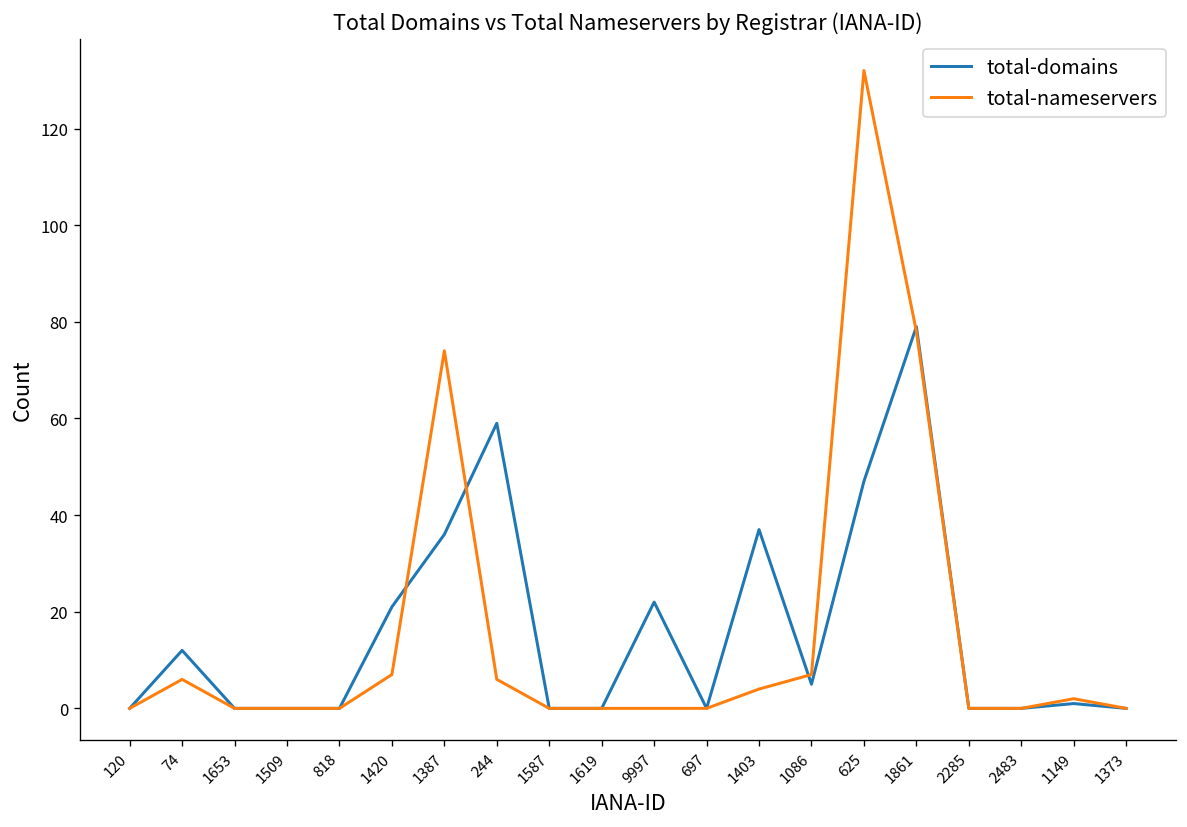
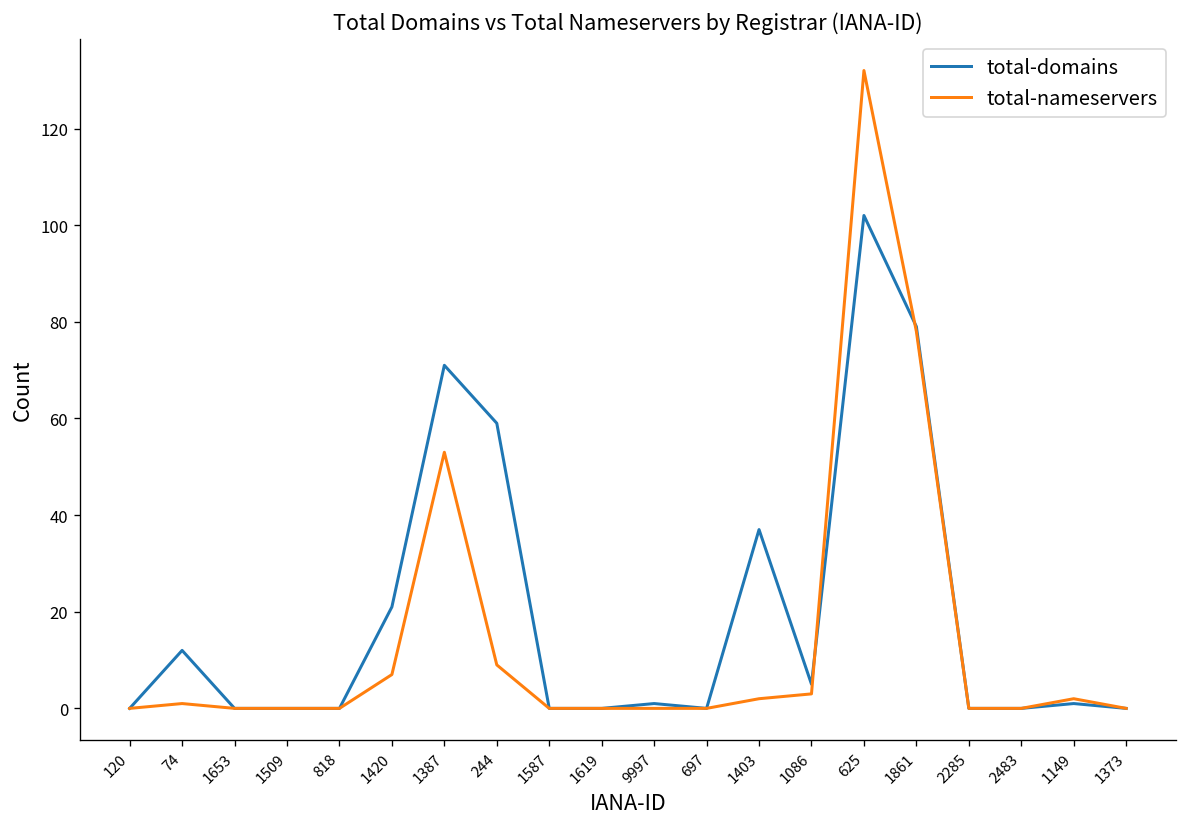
  {
    "total-domains": {
      "74": 12,
      "1420": 21,
-     "1387": 36,
+     "1387": 71,
      "244": 59,
-     "9997": 22,
+     "9997": 1,
      "1403": 37,
      "1086": 5,
-     "625": 47,
+     "625": 102,
      "1861": 79,
      "1149": 1
    },
    "total-nameservers": {
-     "74": 6,
+     "74": 1,
      "1420": 7,
-     "1387": 74,
-     "244": 6,
+     "1387": 53,
+     "244": 9,
      "9997": 0,
-     "1403": 4,
-     "1086": 7,
+     "1403": 2,
+     "1086": 3,
      "625": 132,
      "1861": 78,
      "1149": 2
    }
  }
